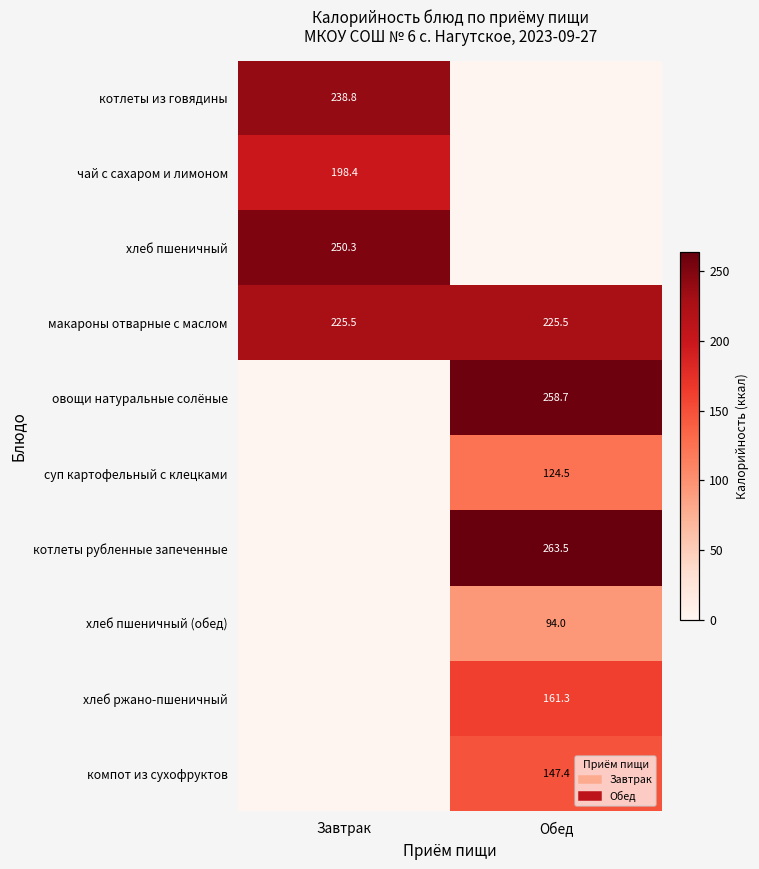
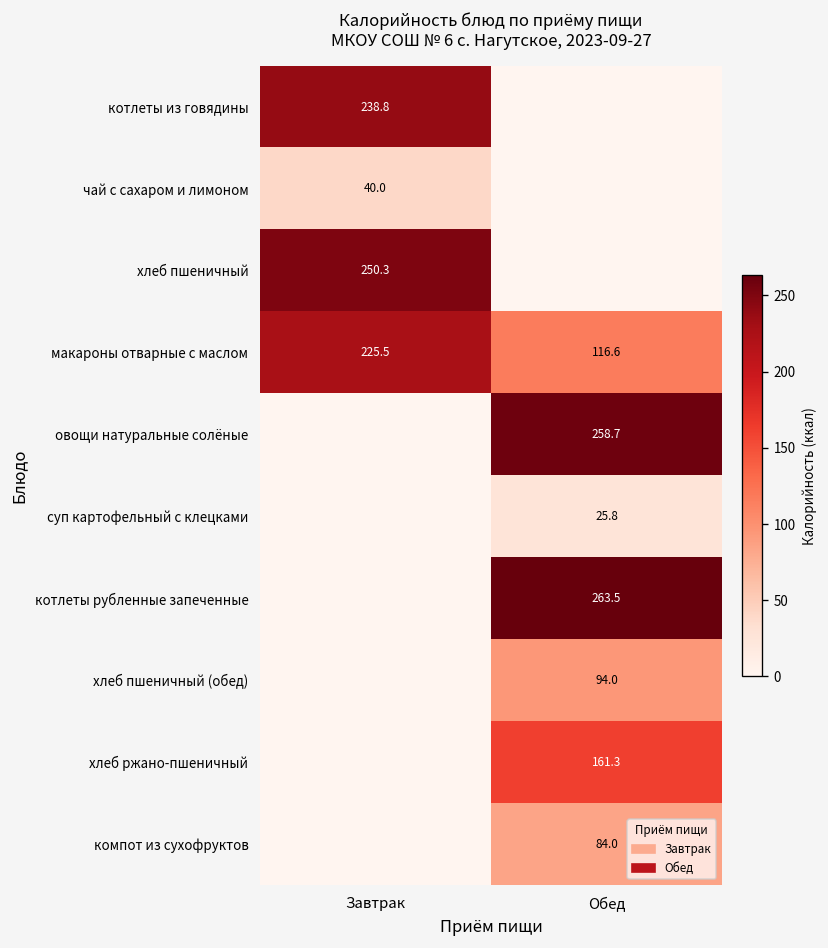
  {
    "котлеты из говядины": {
      "Завтрак": 238.8
    },
    "чай с сахаром и лимоном": {
-     "Завтрак": 198.4
+     "Завтрак": 40.0
    },
    "хлеб пшеничный": {
      "Завтрак": 250.3
    },
    "макароны отварные с маслом": {
      "Завтрак": 225.5,
-     "Обед": 225.5
+     "Обед": 116.6
    },
    "овощи натуральные солёные": {
      "Обед": 258.7
    },
    "суп картофельный с клецками": {
-     "Обед": 124.5
+     "Обед": 25.8
    },
    "котлеты рубленные запеченные": {
      "Обед": 263.5
    },
    "хлеб пшеничный (обед)": {
      "Обед": 94.0
    },
    "хлеб ржано-пшеничный": {
      "Обед": 161.3
    },
    "компот из сухофруктов": {
-     "Обед": 147.4
+     "Обед": 84.0
    }
  }
